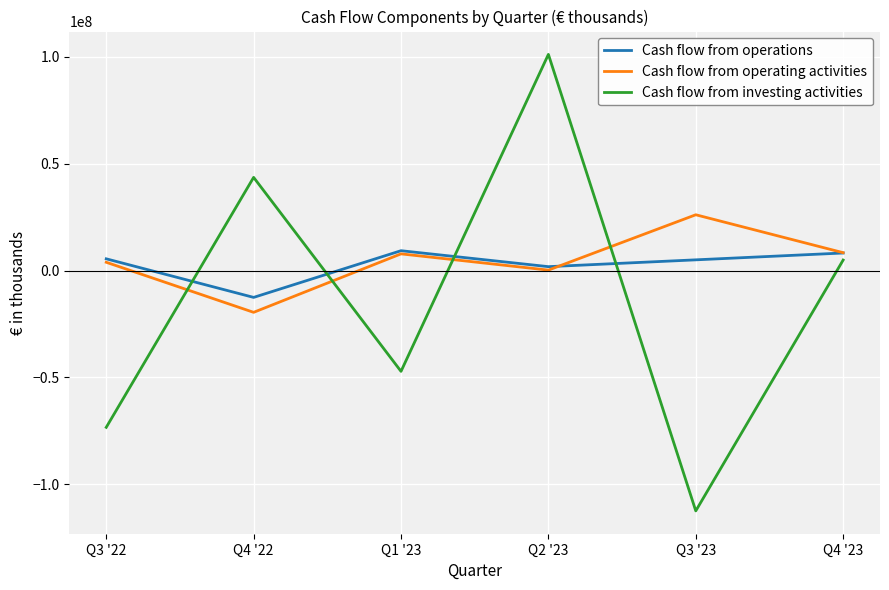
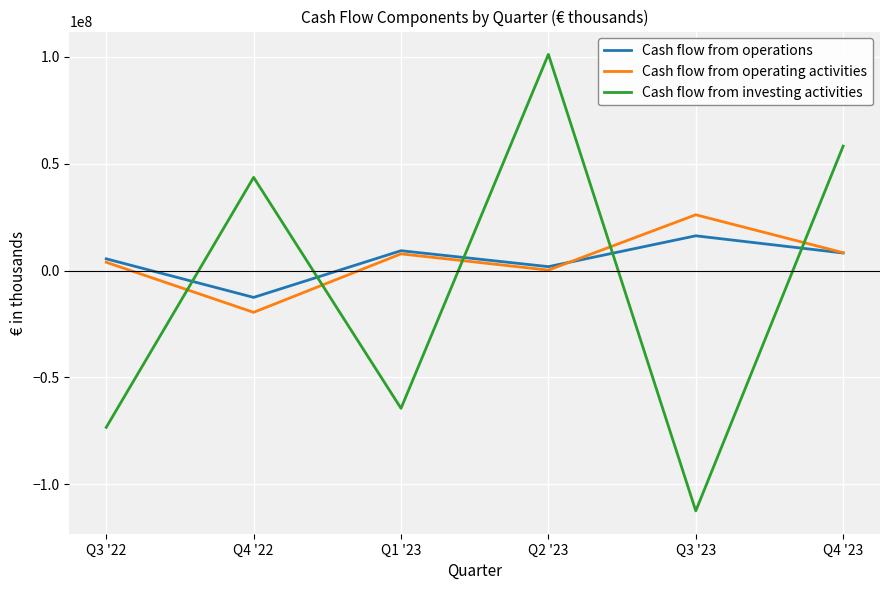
  {
    "Cash flow from operations": {
      "Q3 '22": 5000000,
      "Q4 '22": -13000000,
      "Q1 '23": 9000000,
      "Q2 '23": 2000000,
-     "Q3 '23": 5000000
+     "Q3 '23": 16000000
    },
    "Cash flow from operating activities": {
      "Q3 '22": 4000000,
      "Q4 '22": -20000000,
      "Q1 '23": 8000000,
      "Q2 '23": 0,
      "Q3 '23": 26000000
    },
    "Cash flow from investing activities": {
      "Q3 '22": -73000000,
      "Q4 '22": 44000000,
-     "Q1 '23": -47000000,
+     "Q1 '23": -64000000,
      "Q2 '23": 101000000,
      "Q3 '23": -112000000,
-     "Q4 '23": 5000000
+     "Q4 '23": 58000000
    }
  }
